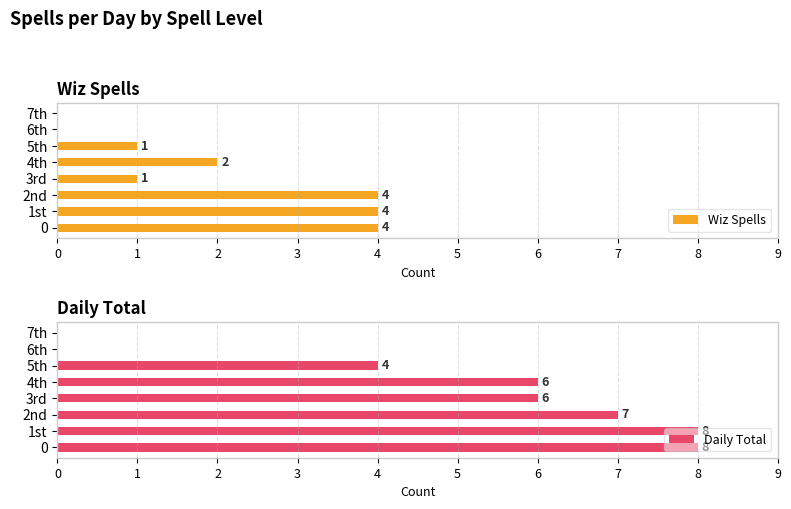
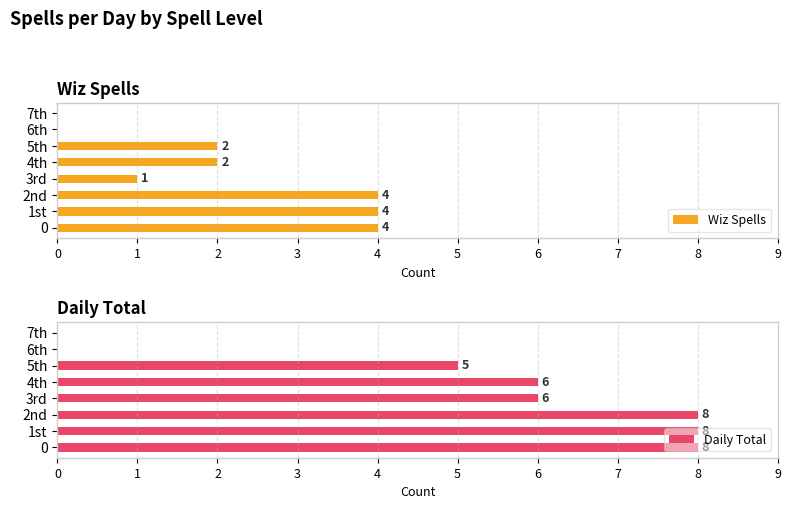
  {
    "Wiz Spells": {
-     "5th": 1,
+     "5th": 2,
      "4th": 2,
      "3rd": 1,
      "2nd": 4,
      "1st": 4,
      "0": 4
    },
    "Daily Total": {
-     "5th": 4,
+     "5th": 5,
      "4th": 6,
      "3rd": 6,
-     "2nd": 7
+     "2nd": 8
    }
  }
